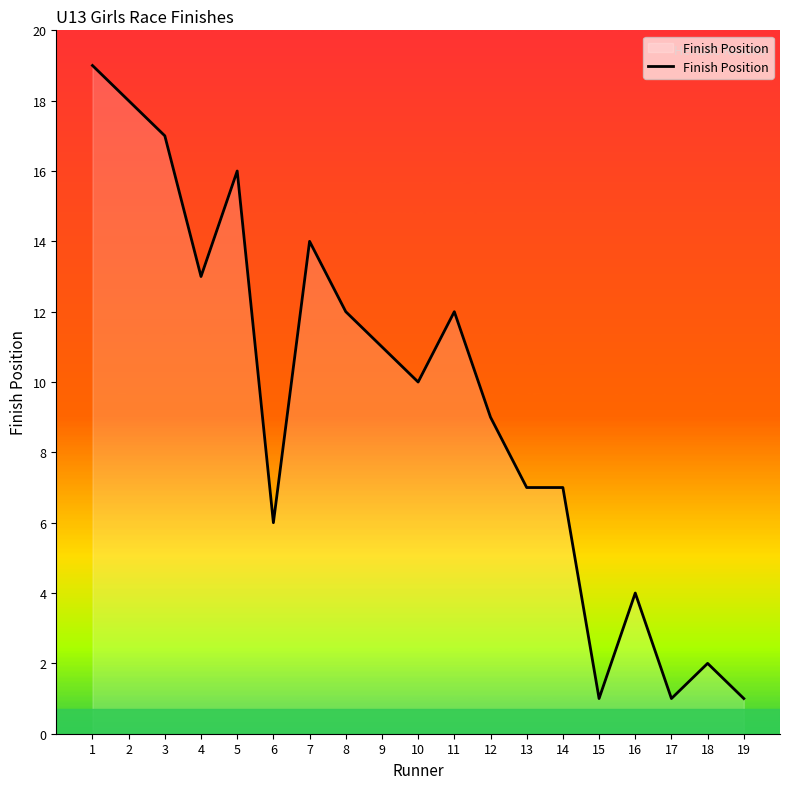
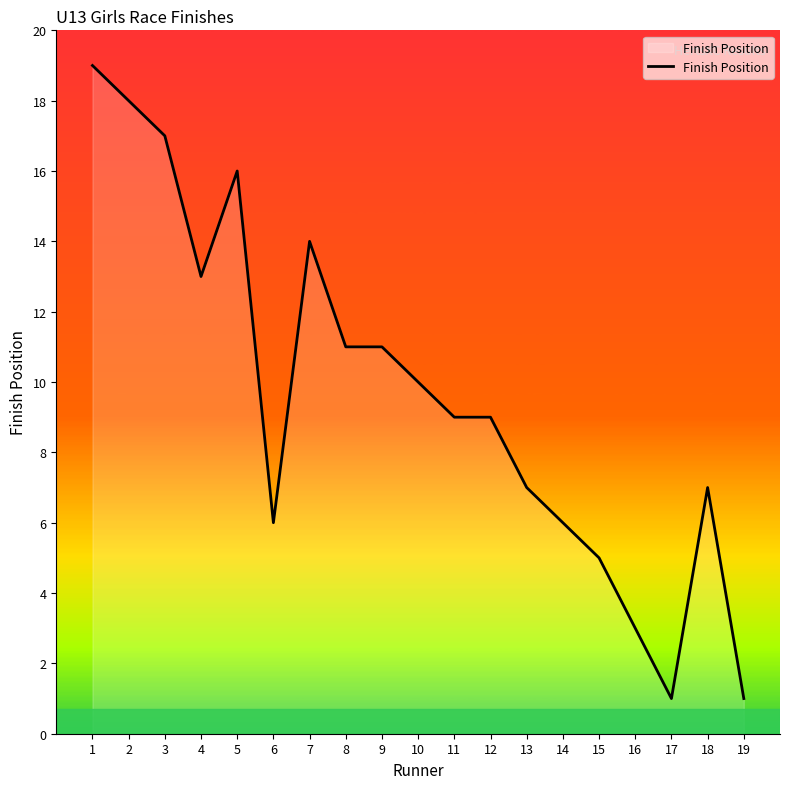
  {
    "1": 19.0,
    "2": 18.0,
    "3": 17.0,
    "4": 13.0,
    "5": 16.0,
    "6": 6.0,
    "7": 14.0,
-   "8": 12.0,
+   "8": 11.0,
    "9": 11.0,
    "10": 10.0,
-   "11": 12.0,
+   "11": 9.0,
    "12": 9.0,
    "13": 7.0,
-   "14": 7.0,
-   "15": 1.0,
-   "16": 4.0,
+   "14": 6.0,
+   "15": 5.0,
+   "16": 3.0,
    "17": 1.0,
-   "18": 2.0,
+   "18": 7.0,
    "19": 1.0
  }
